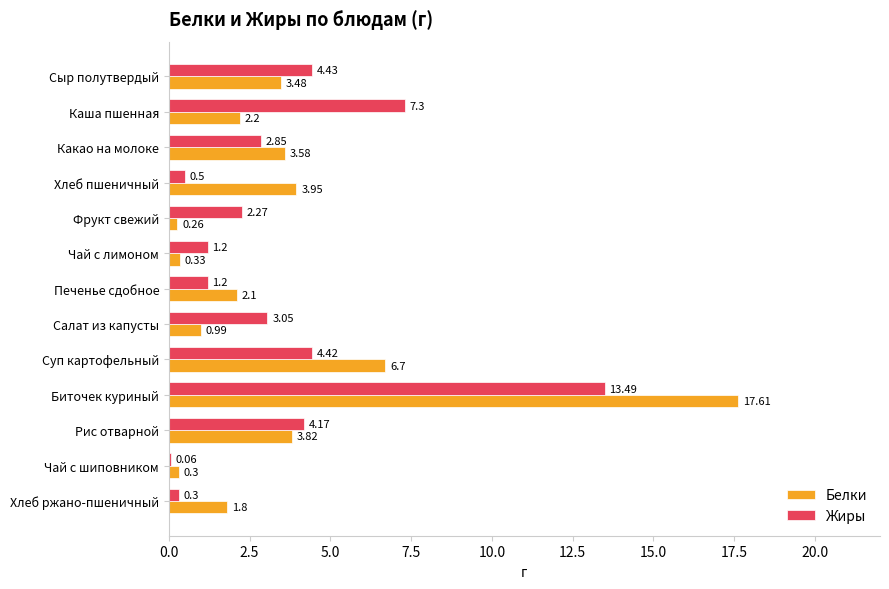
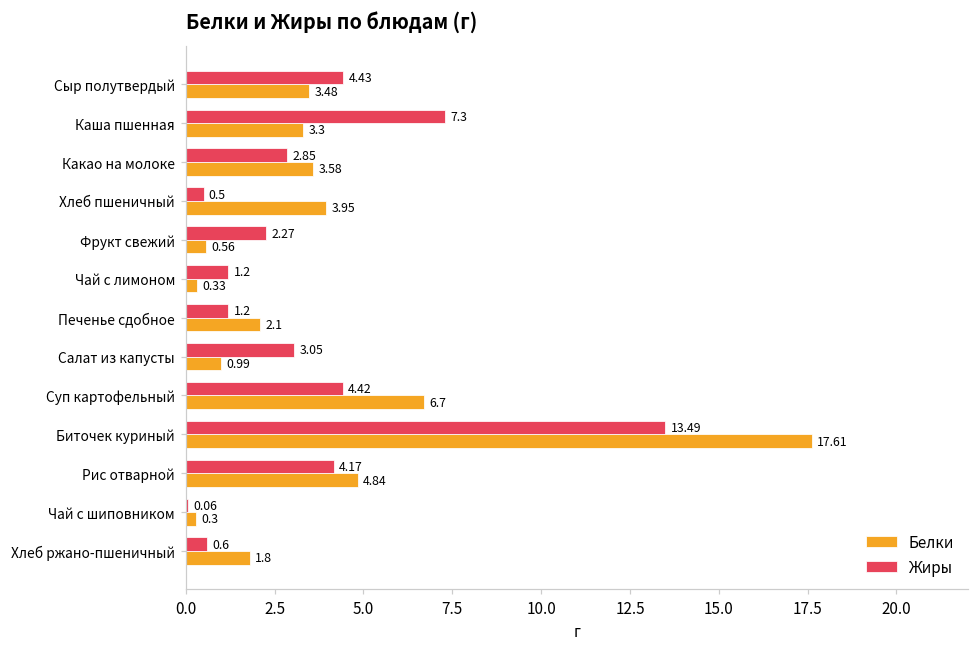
  {
    "Белки": {
      "Сыр полутвердый": 3.48,
-     "Каша пшенная": 2.2,
+     "Каша пшенная": 3.3,
      "Какао на молоке": 3.58,
      "Хлеб пшеничный": 3.95,
-     "Фрукт свежий": 0.26,
+     "Фрукт свежий": 0.56,
      "Чай с лимоном": 0.33,
      "Печенье сдобное": 2.1,
      "Салат из капусты": 0.99,
      "Суп картофельный": 6.7,
      "Биточек куриный": 17.61,
-     "Рис отварной": 3.82,
+     "Рис отварной": 4.84,
      "Чай с шиповником": 0.3,
      "Хлеб ржано-пшеничный": 1.8
    },
    "Жиры": {
      "Сыр полутвердый": 4.43,
      "Каша пшенная": 7.3,
      "Какао на молоке": 2.85,
      "Хлеб пшеничный": 0.5,
      "Фрукт свежий": 2.27,
      "Чай с лимоном": 1.2,
      "Печенье сдобное": 1.2,
      "Салат из капусты": 3.05,
      "Суп картофельный": 4.42,
      "Биточек куриный": 13.49,
      "Рис отварной": 4.17,
      "Чай с шиповником": 0.06,
-     "Хлеб ржано-пшеничный": 0.3
+     "Хлеб ржано-пшеничный": 0.6
    }
  }
